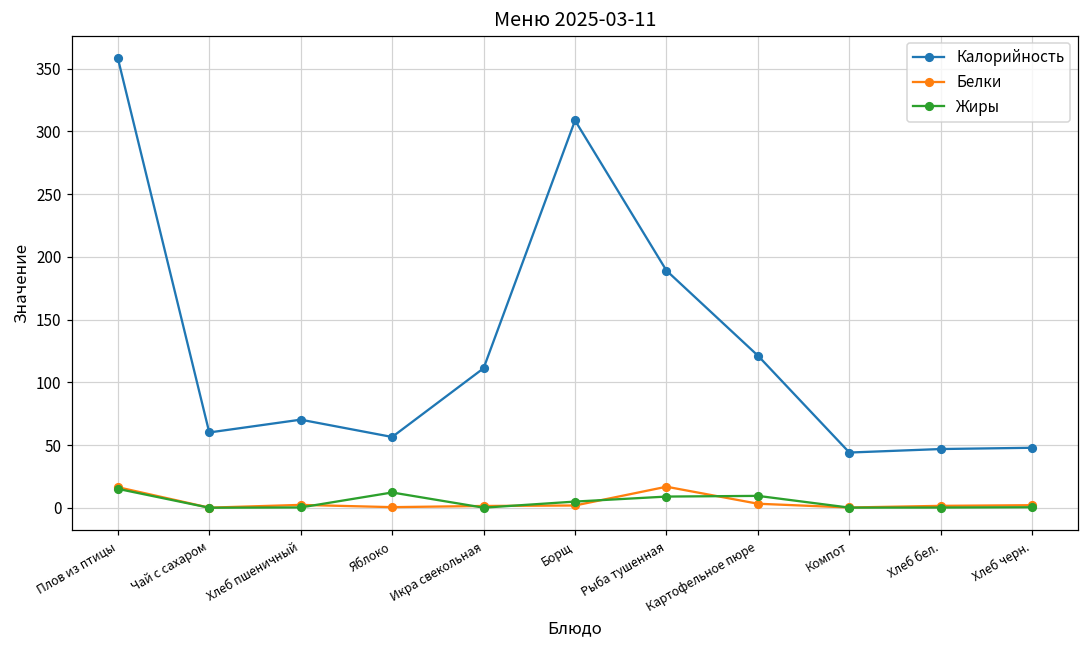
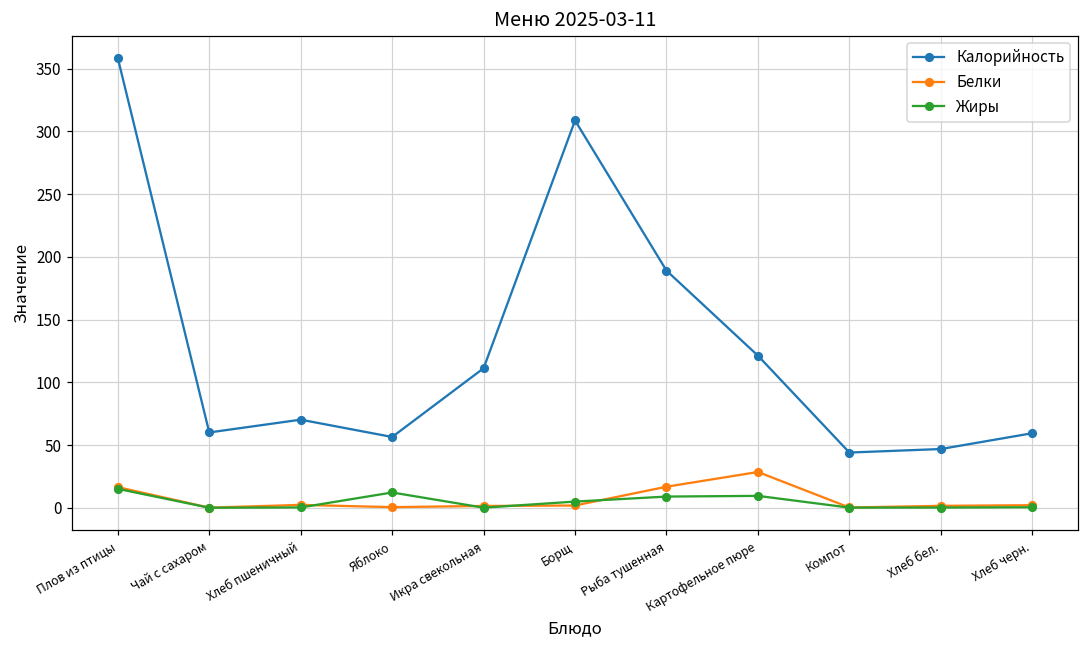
  {
    "Калорийность": {
      "Плов из птицы": 358,
      "Чай с сахаром": 60,
      "Хлеб пшеничный": 70,
      "Яблоко": 56,
      "Икра свекольная": 111,
      "Борщ": 309,
      "Рыба тушенная": 189,
      "Картофельное пюре": 121,
      "Компот": 44,
      "Хлеб бел.": 47,
-     "Хлеб черн.": 48
+     "Хлеб черн.": 59
    },
    "Белки": {
      "Яблоко": 0,
      "Борщ": 2,
      "Рыба тушенная": 17,
-     "Картофельное пюре": 3
+     "Картофельное пюре": 29
    },
    "Жиры": {
      "Яблоко": 12,
      "Борщ": 5,
      "Рыба тушенная": 9,
      "Картофельное пюре": 9
    }
  }
